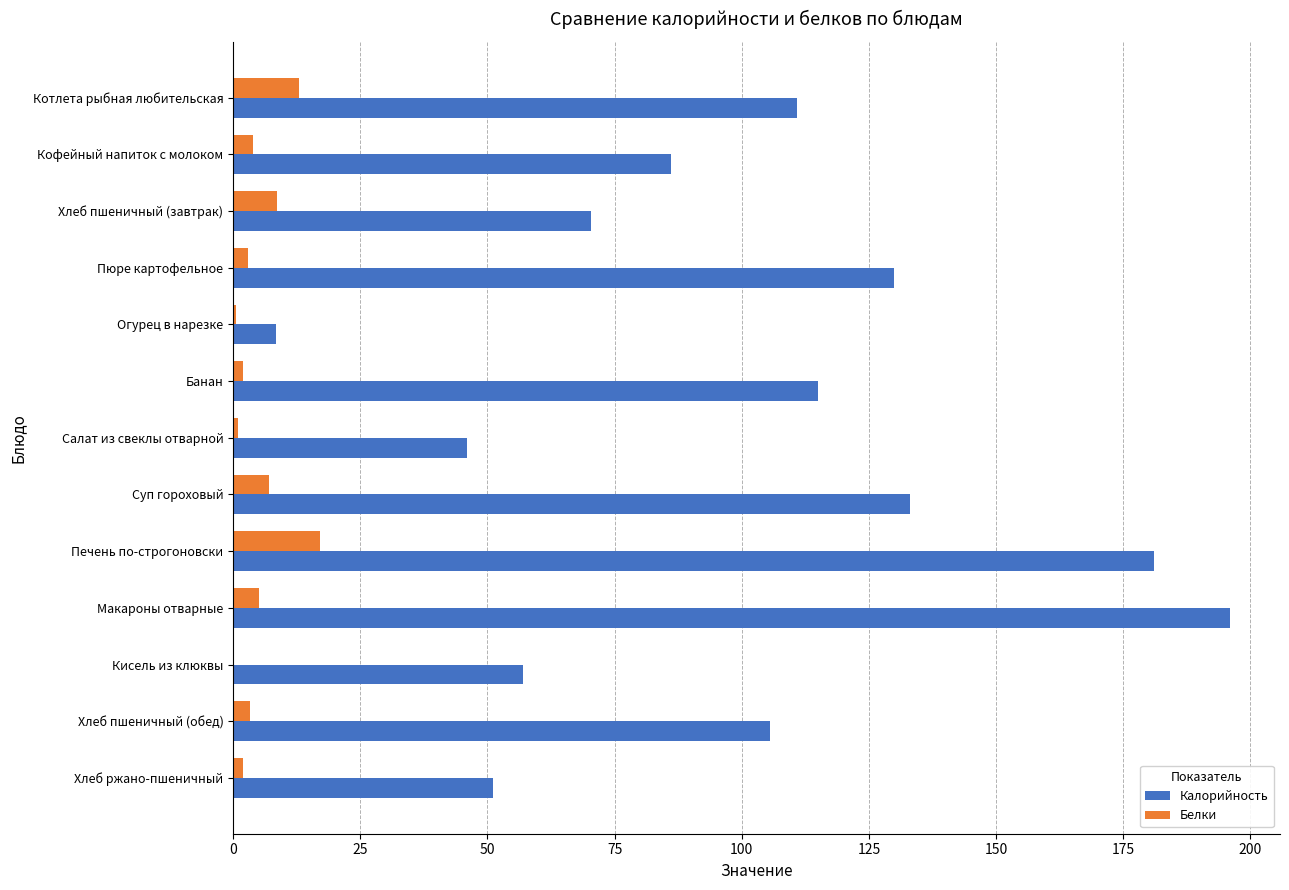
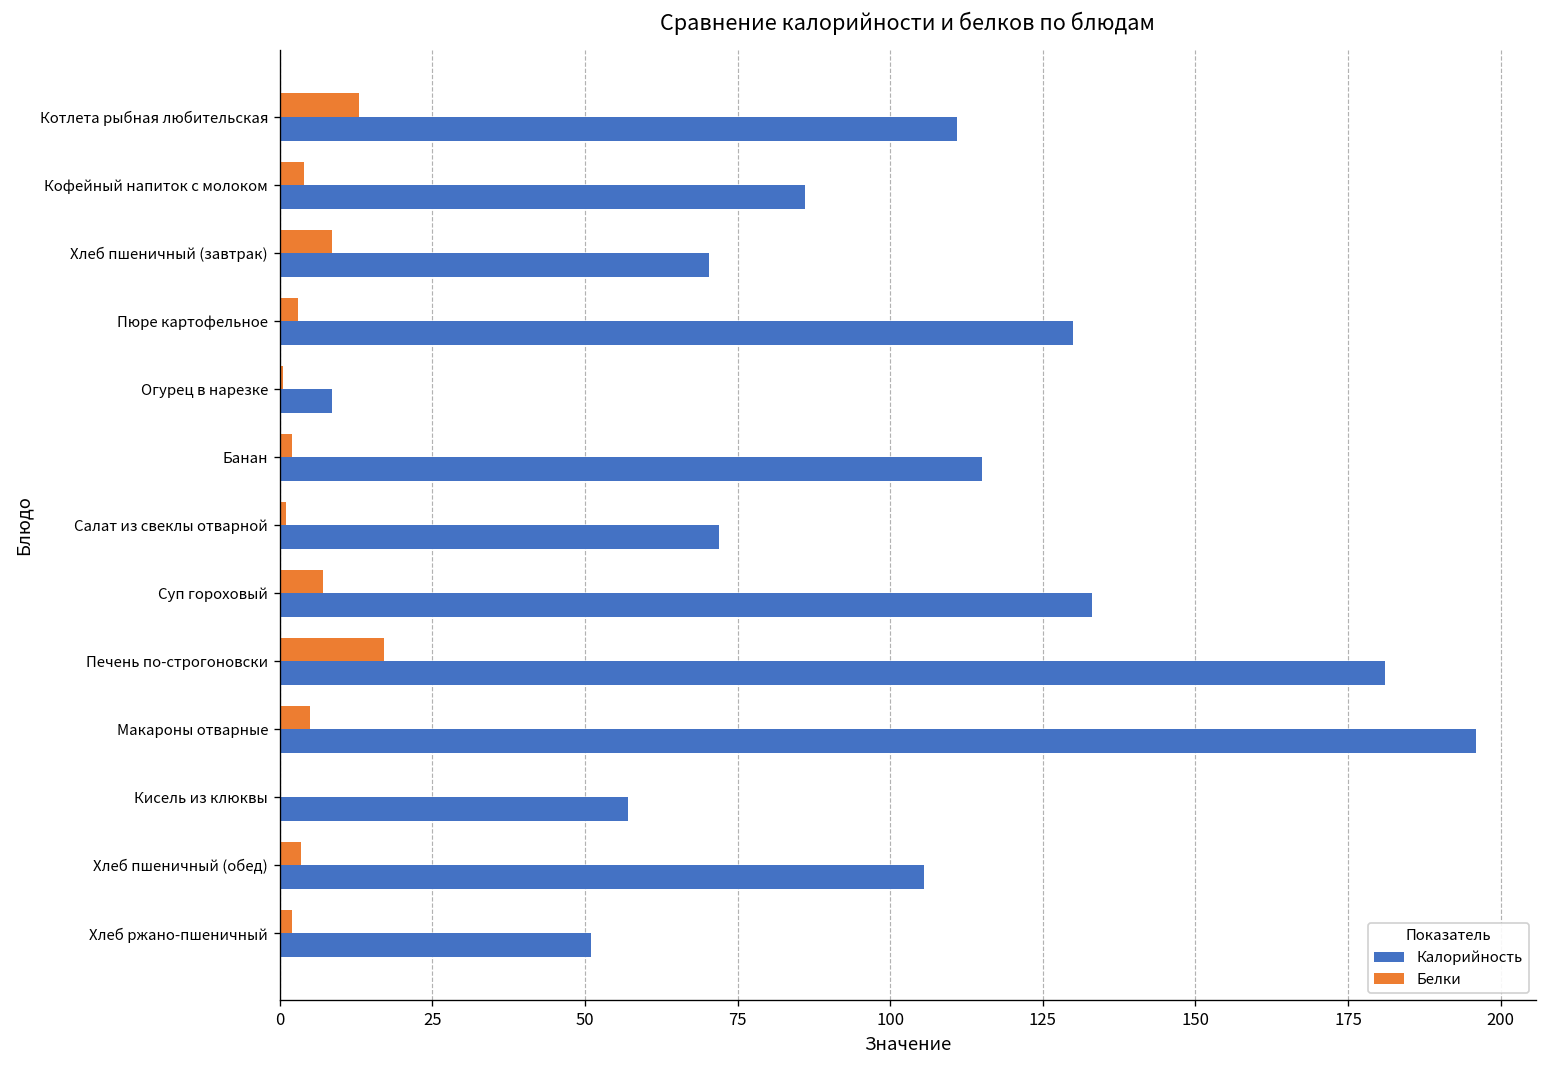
  {
    "Калорийность": {
      "Котлета рыбная любительская": 111,
      "Кофейный напиток с молоком": 86,
      "Хлеб пшеничный (завтрак)": 70,
      "Пюре картофельное": 130,
      "Огурец в нарезке": 9,
      "Банан": 115,
-     "Салат из свеклы отварной": 46,
+     "Салат из свеклы отварной": 72,
      "Суп гороховый": 133,
      "Печень по-строгоновски": 181,
      "Макароны отварные": 196,
      "Кисель из клюквы": 57,
      "Хлеб пшеничный (обед)": 106,
      "Хлеб ржано-пшеничный": 51
    },
    "Белки": {
      "Котлета рыбная любительская": 13,
      "Кофейный напиток с молоком": 4,
      "Хлеб пшеничный (завтрак)": 9,
      "Пюре картофельное": 3,
      "Огурец в нарезке": 1,
      "Банан": 2,
      "Салат из свеклы отварной": 1,
      "Суп гороховый": 7,
      "Печень по-строгоновски": 17,
      "Макароны отварные": 5,
      "Кисель из клюквы": 0,
      "Хлеб пшеничный (обед)": 3,
      "Хлеб ржано-пшеничный": 2
    }
  }
